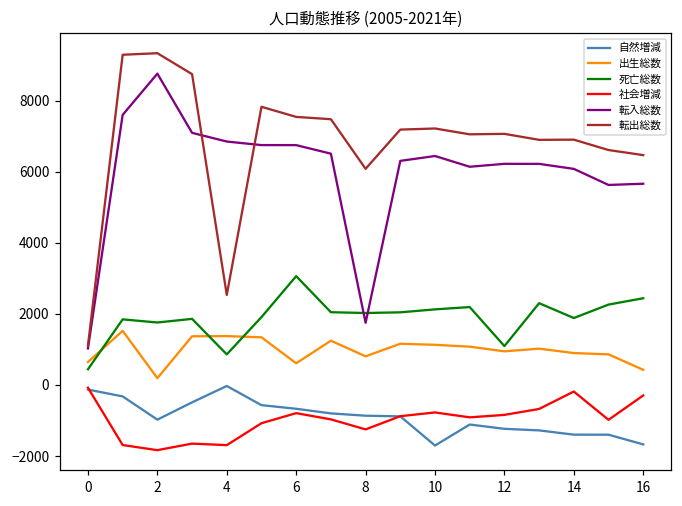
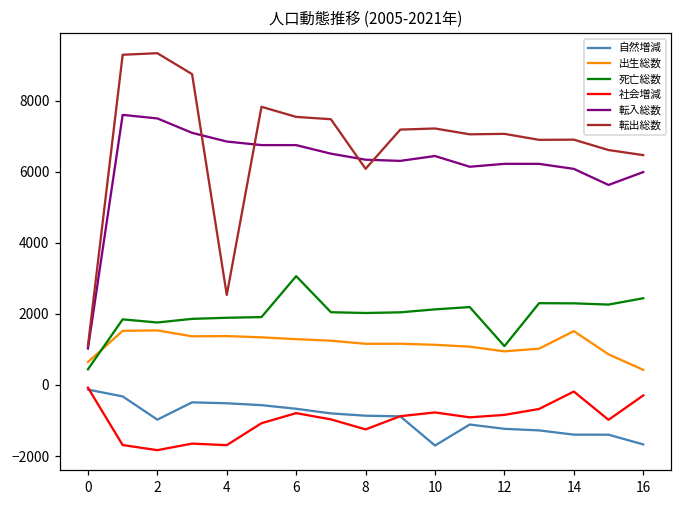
  {
    "自然増減": {
      "2": -1000,
-     "4": 0,
+     "4": -500,
      "6": -700,
      "8": -900,
      "10": -1700,
      "12": -1200,
      "14": -1400,
      "16": -1700
    },
    "出生総数": {
      "0": 600,
-     "2": 200,
+     "2": 1500,
      "4": 1400,
-     "6": 600,
-     "8": 800,
+     "6": 1300,
+     "8": 1200,
      "10": 1100,
      "12": 900,
-     "14": 900,
+     "14": 1500,
      "16": 400
    },
    "死亡総数": {
      "0": 400,
      "2": 1800,
-     "4": 900,
+     "4": 1900,
      "6": 3100,
      "8": 2000,
      "10": 2100,
      "12": 1100,
-     "14": 1900,
+     "14": 2300,
      "16": 2400
    },
    "社会増減": {
      "2": -1800,
      "4": -1700,
      "6": -800,
      "8": -1300,
      "10": -800,
      "12": -800,
      "14": -200,
      "16": -300
    },
    "転入総数": {
      "0": 1000,
-     "2": 8800,
+     "2": 7500,
      "4": 6800,
      "6": 6700,
-     "8": 1700,
+     "8": 6300,
      "10": 6400,
      "12": 6200,
      "14": 6100,
-     "16": 5700
+     "16": 6000
    },
    "転出総数": {
      "0": 1100,
      "2": 9300,
      "4": 2500,
      "6": 7500,
      "8": 6100,
      "10": 7200,
      "12": 7100,
      "14": 6900,
      "16": 6500
    }
  }
